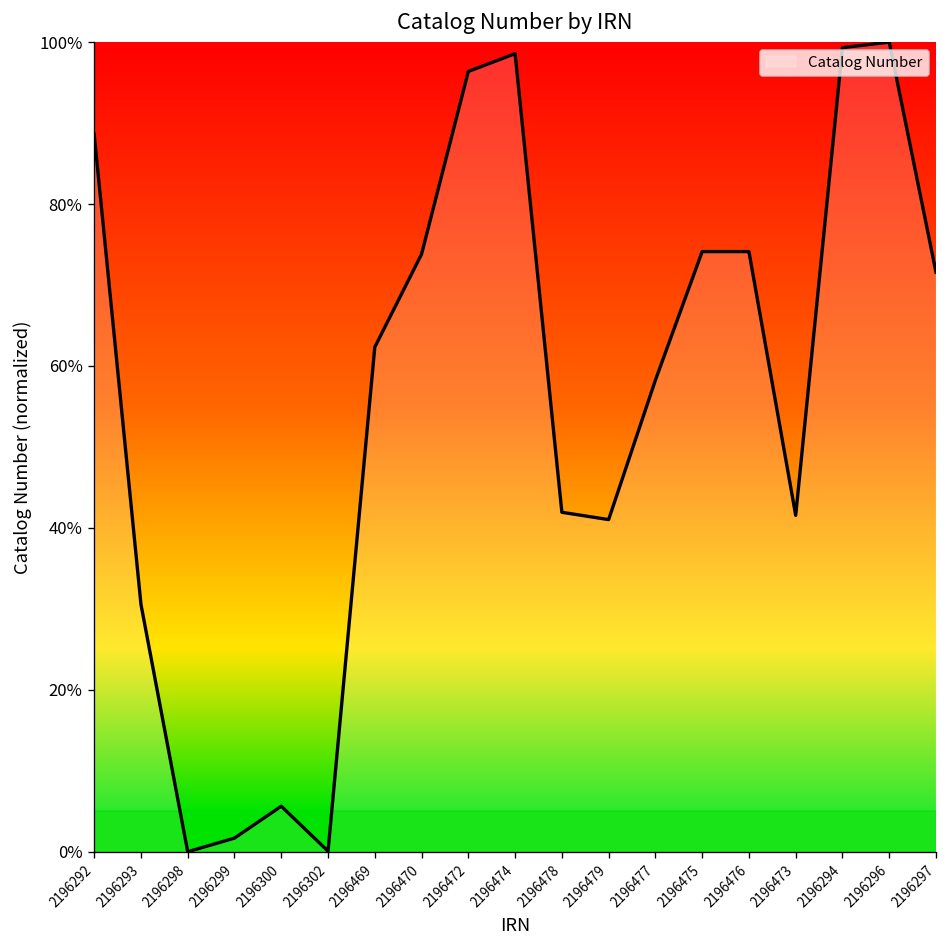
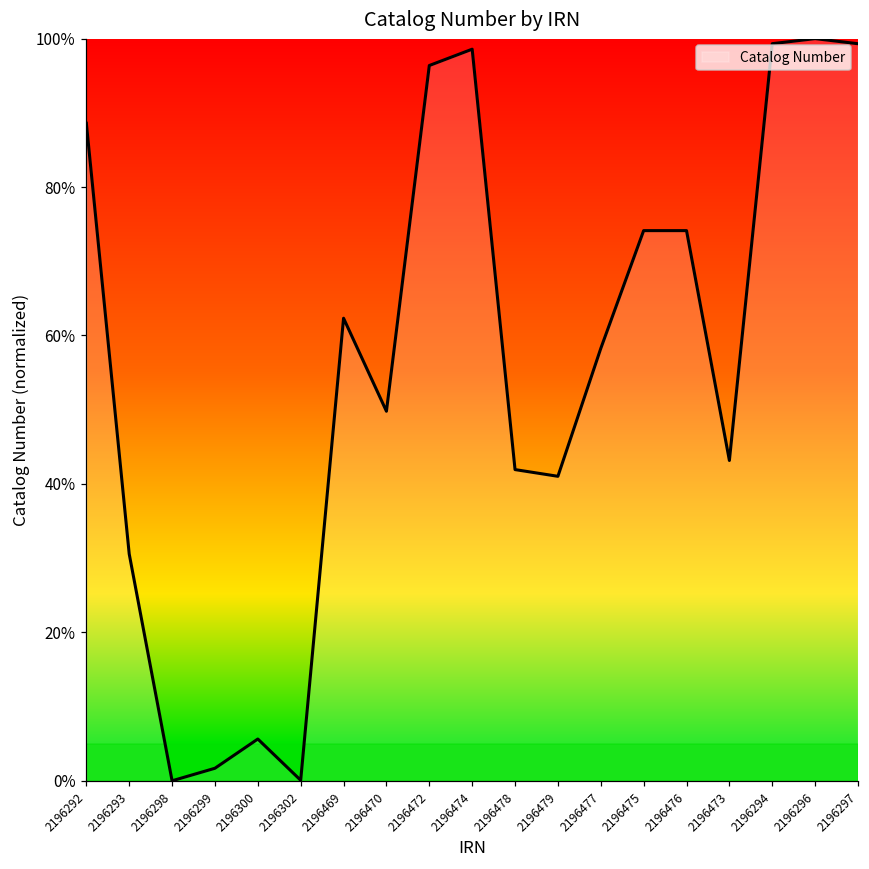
  {
    "2196292": "89%",
    "2196293": "31%",
    "2196298": "0%",
    "2196299": "2%",
    "2196300": "6%",
    "2196302": "0%",
    "2196469": "62%",
-   "2196470": "74%",
+   "2196470": "50%",
    "2196472": "96%",
    "2196474": "99%",
    "2196478": "42%",
    "2196479": "41%",
    "2196477": "58%",
    "2196475": "74%",
    "2196476": "74%",
-   "2196473": "42%",
+   "2196473": "43%",
    "2196294": "99%",
    "2196296": "100%",
-   "2196297": "72%"
+   "2196297": "99%"
  }
